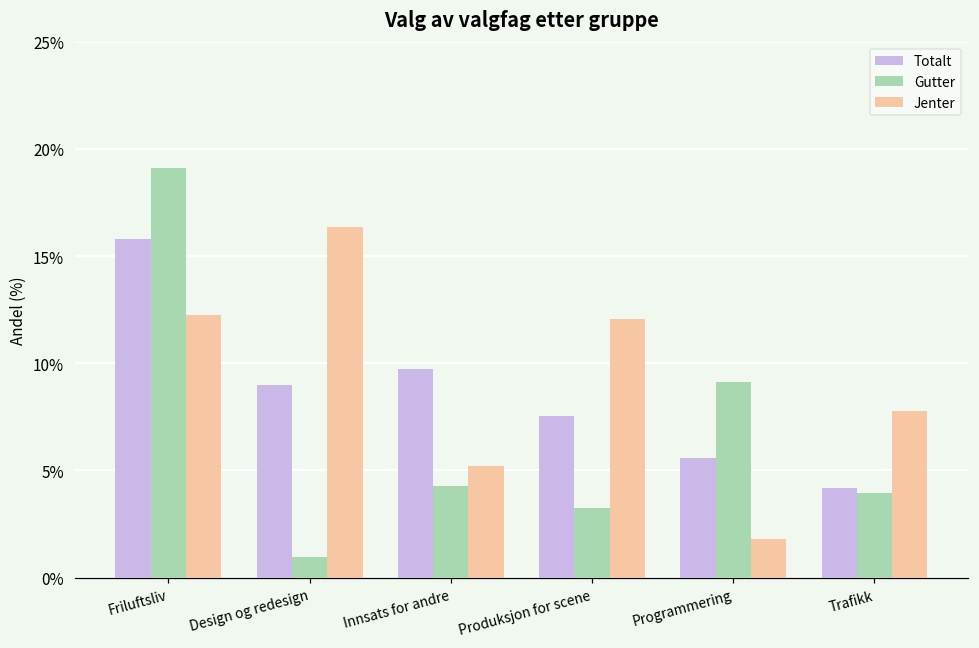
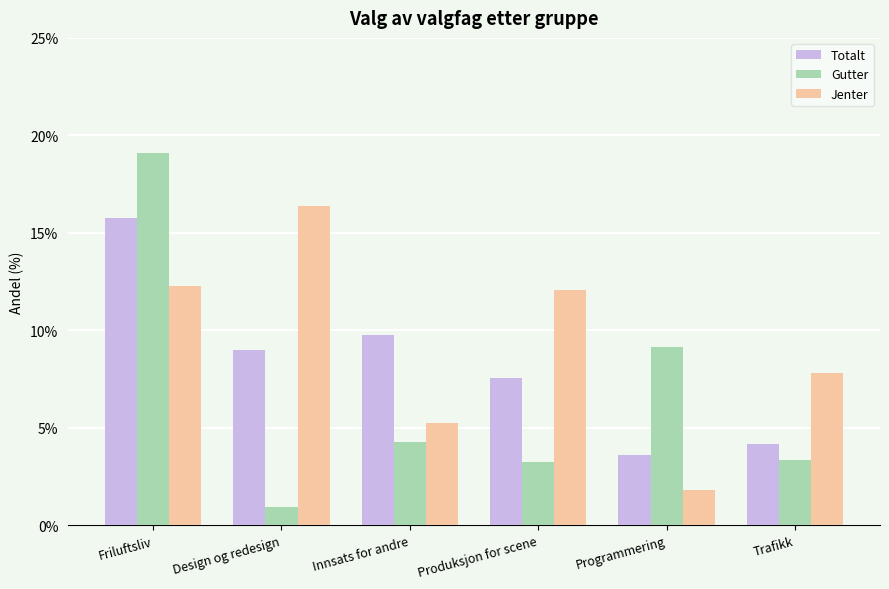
  {
    "Totalt": {
      "Friluftsliv": "15.8%",
      "Design og redesign": "9.0%",
      "Innsats for andre": "9.7%",
      "Produksjon for scene": "7.5%",
-     "Programmering": "5.6%",
+     "Programmering": "3.6%",
      "Trafikk": "4.2%"
    },
    "Gutter": {
      "Friluftsliv": "19.1%",
      "Design og redesign": "0.9%",
      "Innsats for andre": "4.3%",
      "Produksjon for scene": "3.2%",
      "Programmering": "9.1%",
-     "Trafikk": "4.0%"
+     "Trafikk": "3.3%"
    },
    "Jenter": {
      "Friluftsliv": "12.3%",
      "Design og redesign": "16.4%",
      "Innsats for andre": "5.2%",
      "Produksjon for scene": "12.1%",
      "Programmering": "1.8%",
      "Trafikk": "7.8%"
    }
  }
